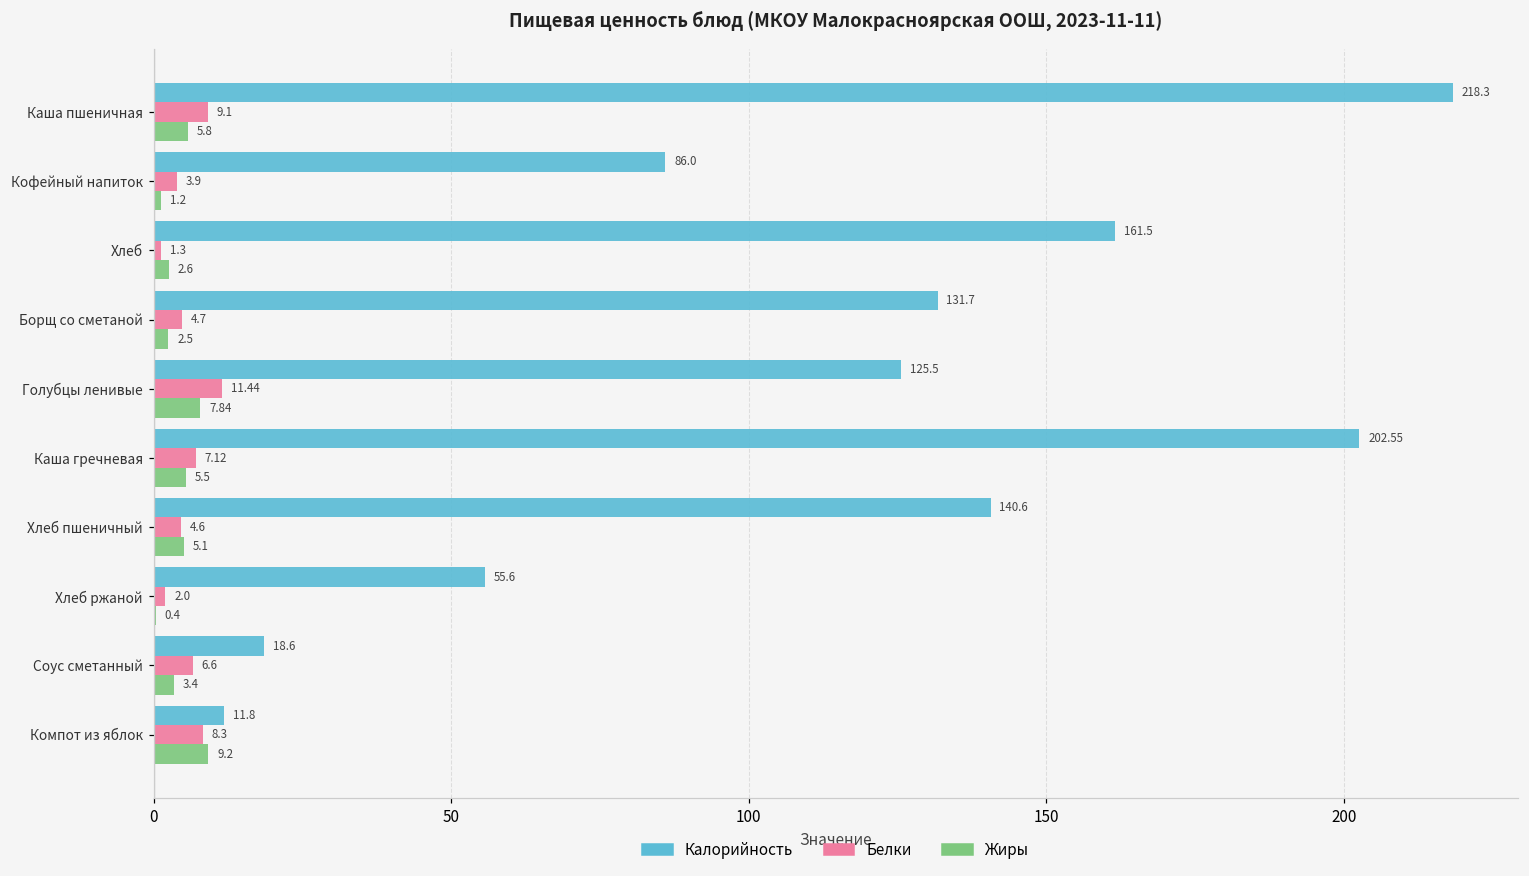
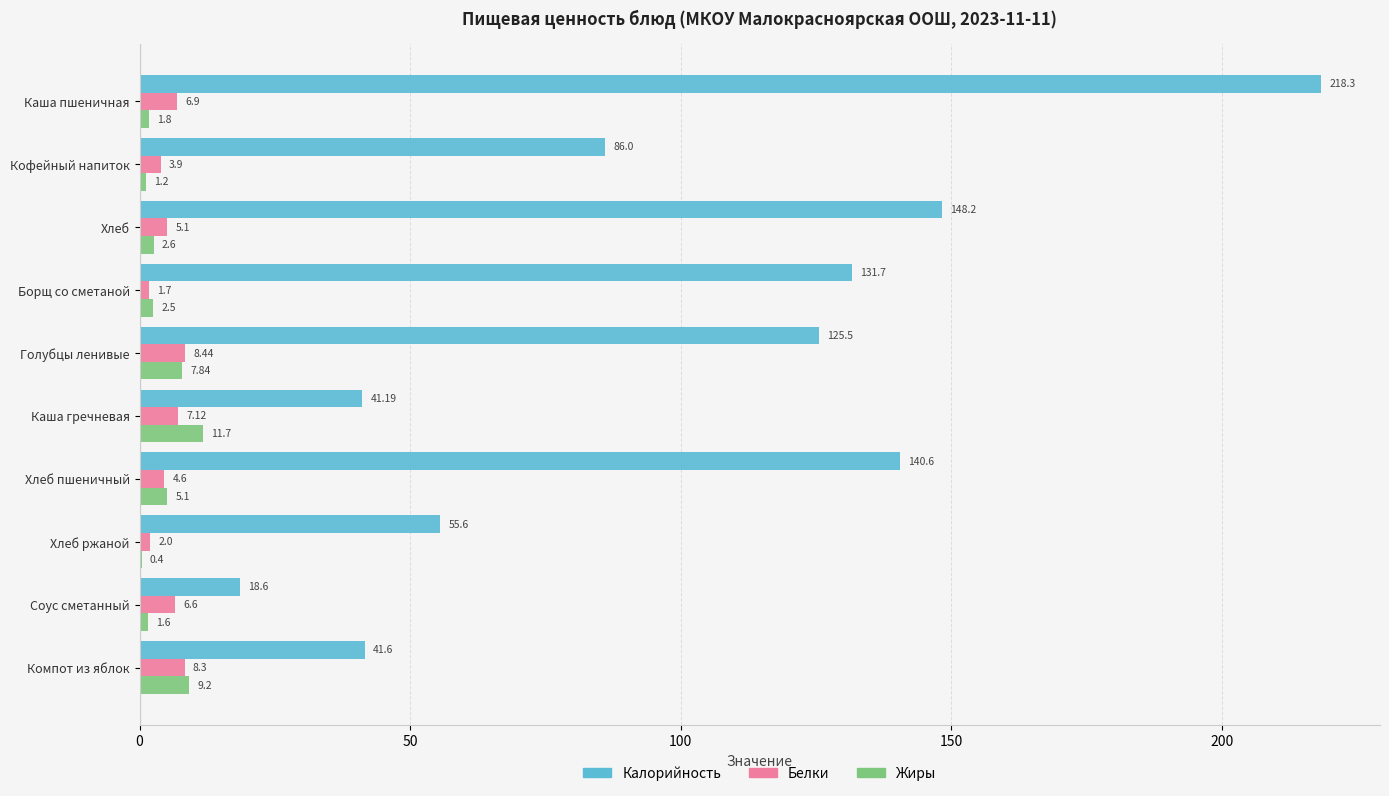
  {
    "Калорийность": {
      "Каша пшеничная": 218.3,
      "Кофейный напиток": 86.0,
-     "Хлеб": 161.5,
+     "Хлеб": 148.2,
      "Борщ со сметаной": 131.7,
      "Голубцы ленивые": 125.5,
-     "Каша гречневая": 202.55,
+     "Каша гречневая": 41.19,
      "Хлеб пшеничный": 140.6,
      "Хлеб ржаной": 55.6,
      "Соус сметанный": 18.6,
-     "Компот из яблок": 11.8
+     "Компот из яблок": 41.6
    },
    "Белки": {
-     "Каша пшеничная": 9.1,
+     "Каша пшеничная": 6.9,
      "Кофейный напиток": 3.9,
-     "Хлеб": 1.3,
-     "Борщ со сметаной": 4.7,
-     "Голубцы ленивые": 11.44,
+     "Хлеб": 5.1,
+     "Борщ со сметаной": 1.7,
+     "Голубцы ленивые": 8.44,
      "Каша гречневая": 7.12,
      "Хлеб пшеничный": 4.6,
      "Хлеб ржаной": 2.0,
      "Соус сметанный": 6.6,
      "Компот из яблок": 8.3
    },
    "Жиры": {
-     "Каша пшеничная": 5.8,
+     "Каша пшеничная": 1.8,
      "Кофейный напиток": 1.2,
      "Хлеб": 2.6,
      "Борщ со сметаной": 2.5,
      "Голубцы ленивые": 7.84,
-     "Каша гречневая": 5.5,
+     "Каша гречневая": 11.7,
      "Хлеб пшеничный": 5.1,
      "Хлеб ржаной": 0.4,
-     "Соус сметанный": 3.4,
+     "Соус сметанный": 1.6,
      "Компот из яблок": 9.2
    }
  }
